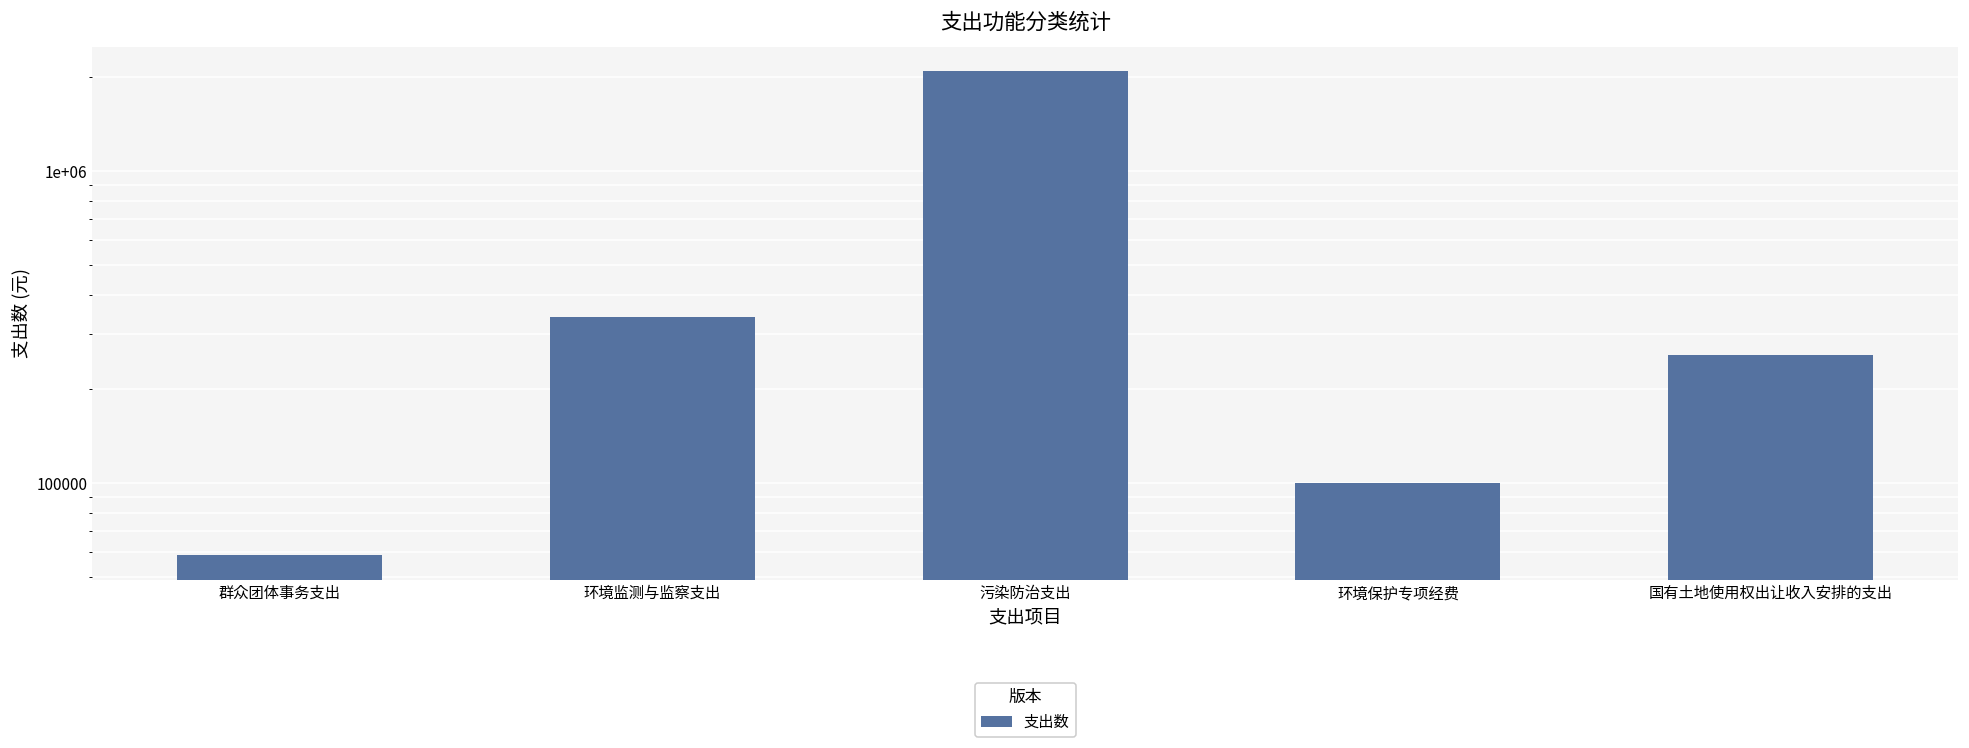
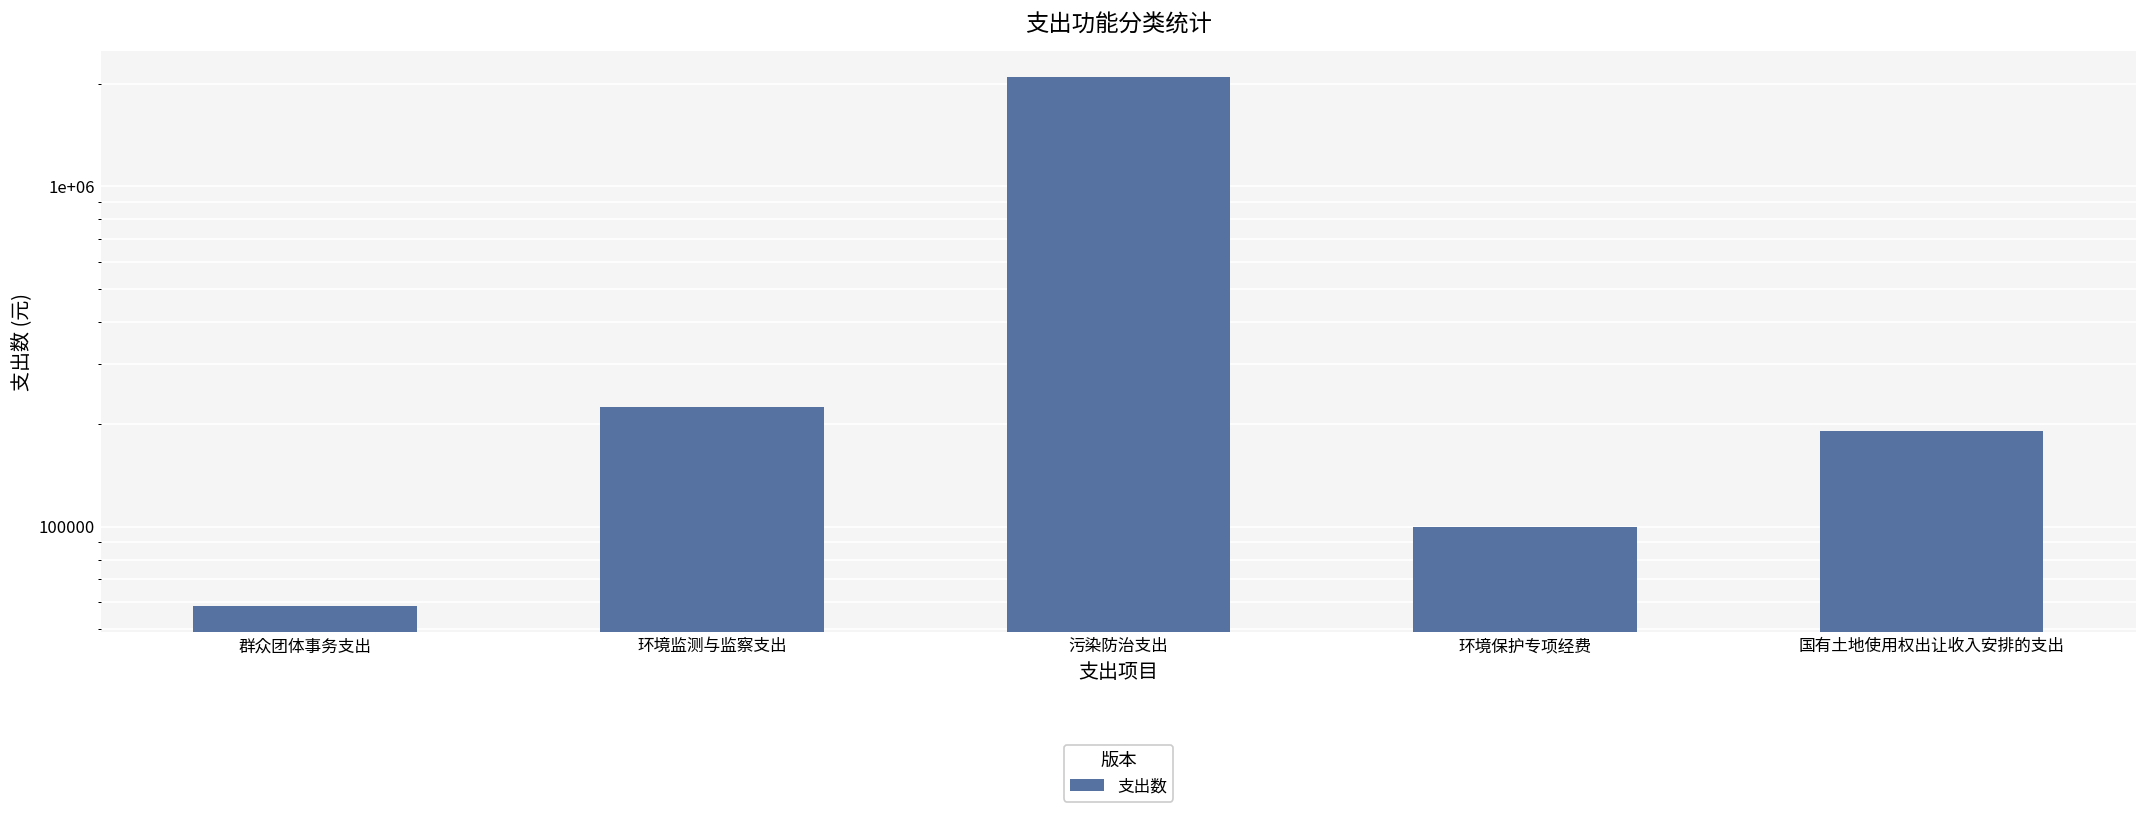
  {
    "群众团体事务支出": 59000,
-   "环境监测与监察支出": 340000,
+   "环境监测与监察支出": 220000,
    "污染防治支出": 2100000,
    "环境保护专项经费": 100000,
-   "国有土地使用权出让收入安排的支出": 260000
+   "国有土地使用权出让收入安排的支出": 190000
  }
